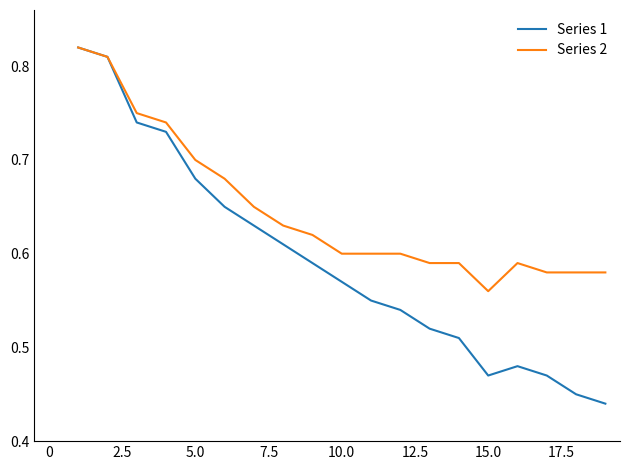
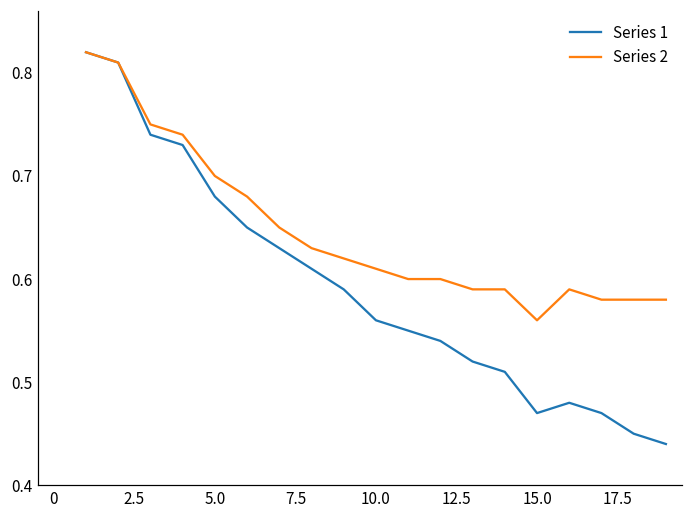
  {
    "Series 1": {
      "5.0": 0.68,
-     "10.0": 0.57,
+     "10.0": 0.56,
      "15.0": 0.47
    },
    "Series 2": {
      "5.0": 0.70,
-     "10.0": 0.60,
+     "10.0": 0.61,
      "15.0": 0.56
    }
  }
